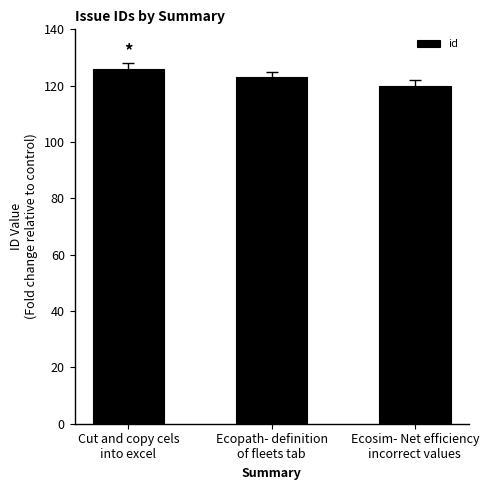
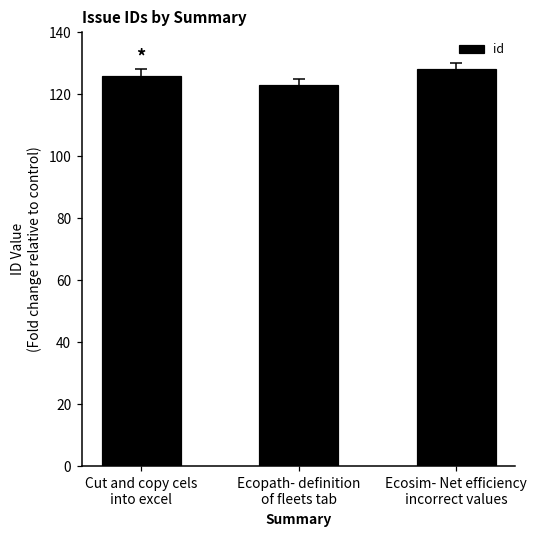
  {
    "id": {
      "Cut and copy cels into excel": 126,
      "Ecopath- definition of fleets tab": 123,
-     "Ecosim- Net efficiency incorrect values": 120
+     "Ecosim- Net efficiency incorrect values": 128
    }
  }
